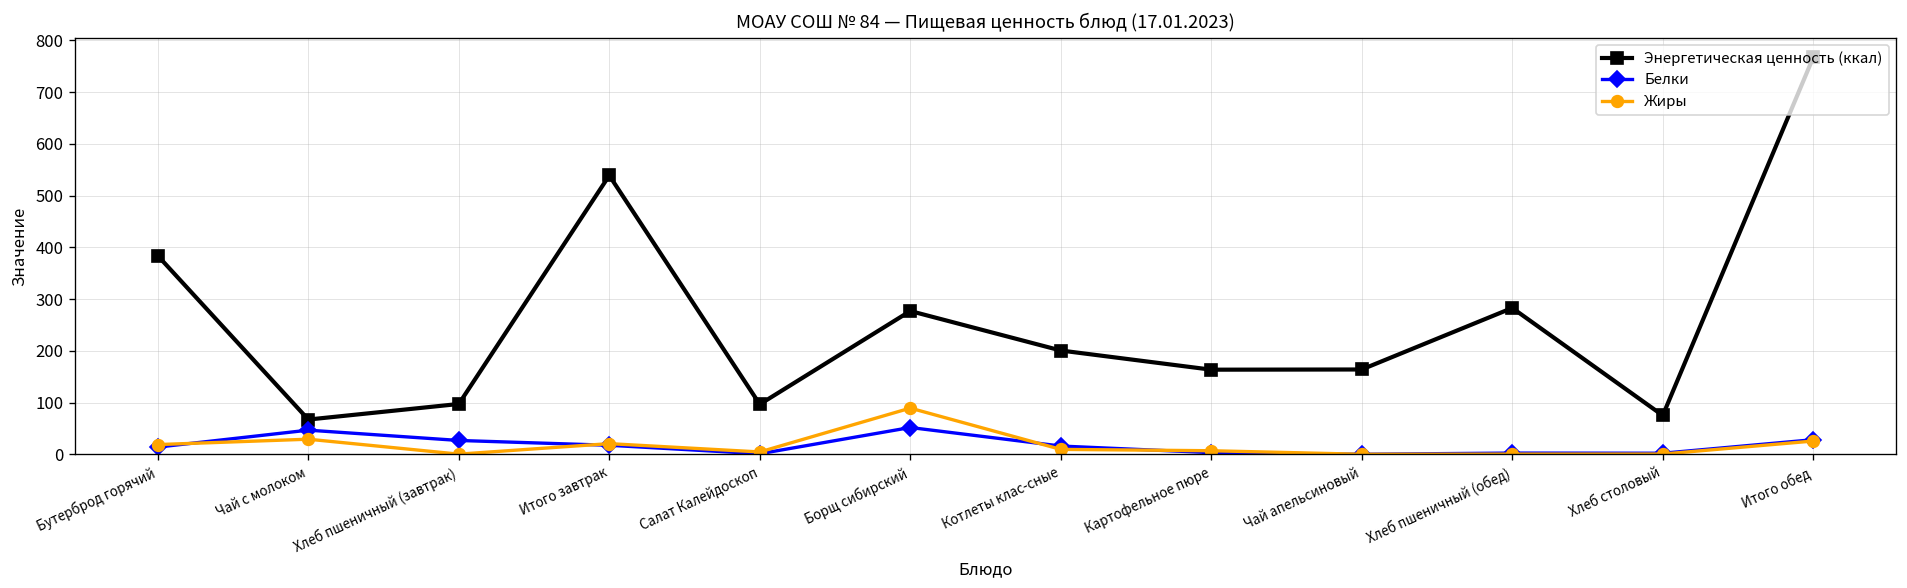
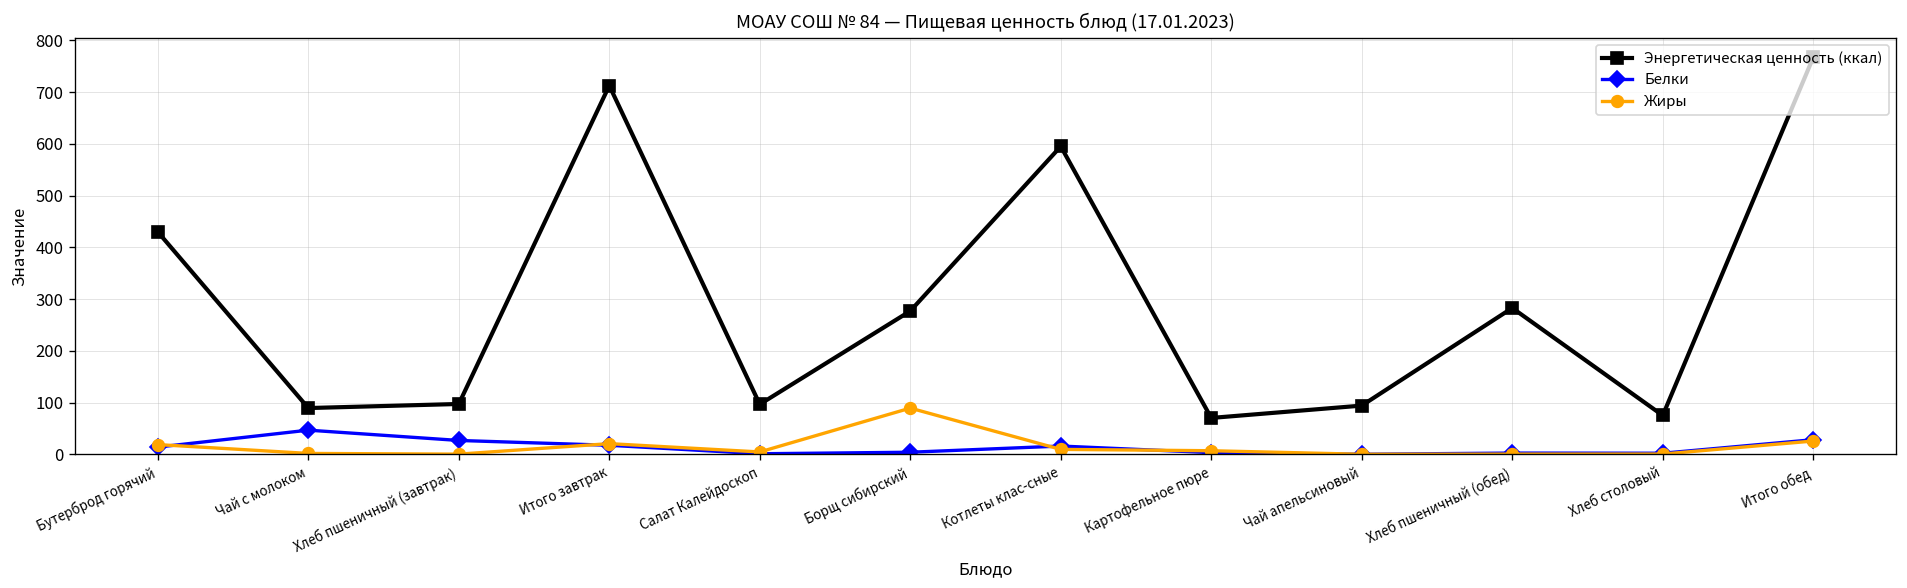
  {
    "Энергетическая ценность (ккал)": {
-     "Бутерброд горячий": 380,
-     "Чай с молоком": 70,
+     "Бутерброд горячий": 430,
+     "Чай с молоком": 90,
      "Хлеб пшеничный (завтрак)": 100,
-     "Итого завтрак": 540,
+     "Итого завтрак": 710,
      "Салат Калейдоскоп": 100,
      "Борщ сибирский": 280,
-     "Котлеты клас-сные": 200,
-     "Картофельное пюре": 160,
-     "Чай апельсиновый": 160,
+     "Котлеты клас-сные": 600,
+     "Картофельное пюре": 70,
+     "Чай апельсиновый": 90,
      "Хлеб пшеничный (обед)": 280,
      "Хлеб столовый": 80
    },
    "Белки": {
      "Чай с молоком": 50,
      "Хлеб пшеничный (завтрак)": 30,
-     "Борщ сибирский": 50,
+     "Борщ сибирский": 0,
      "Котлеты клас-сные": 20
    },
    "Жиры": {
-     "Чай с молоком": 30,
+     "Чай с молоком": 0,
      "Хлеб пшеничный (завтрак)": 0,
      "Борщ сибирский": 90,
      "Котлеты клас-сные": 10
    }
  }
